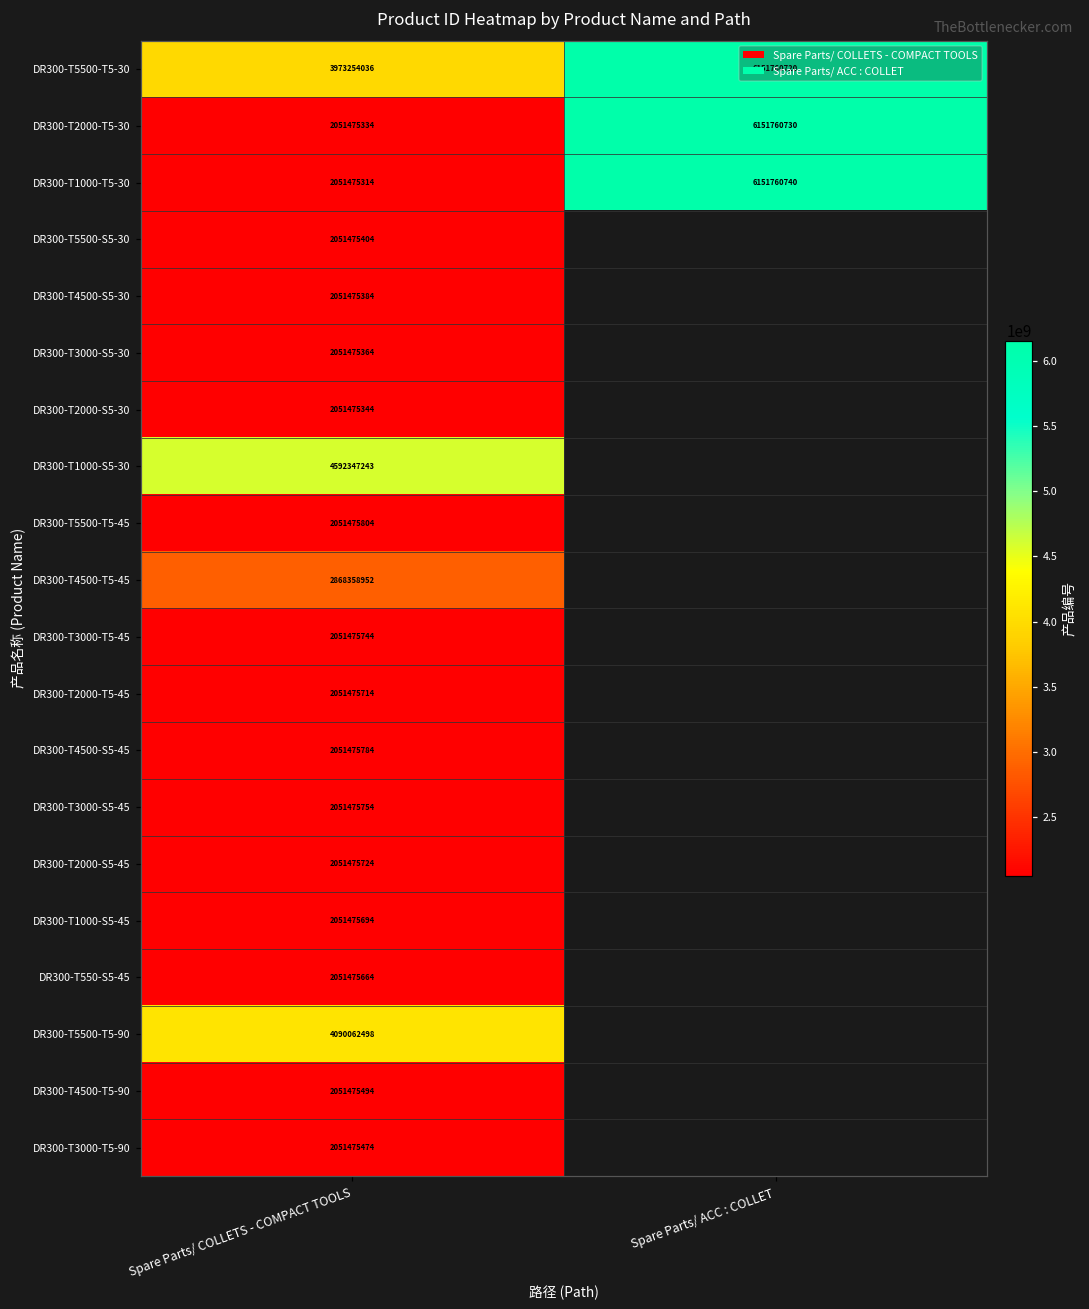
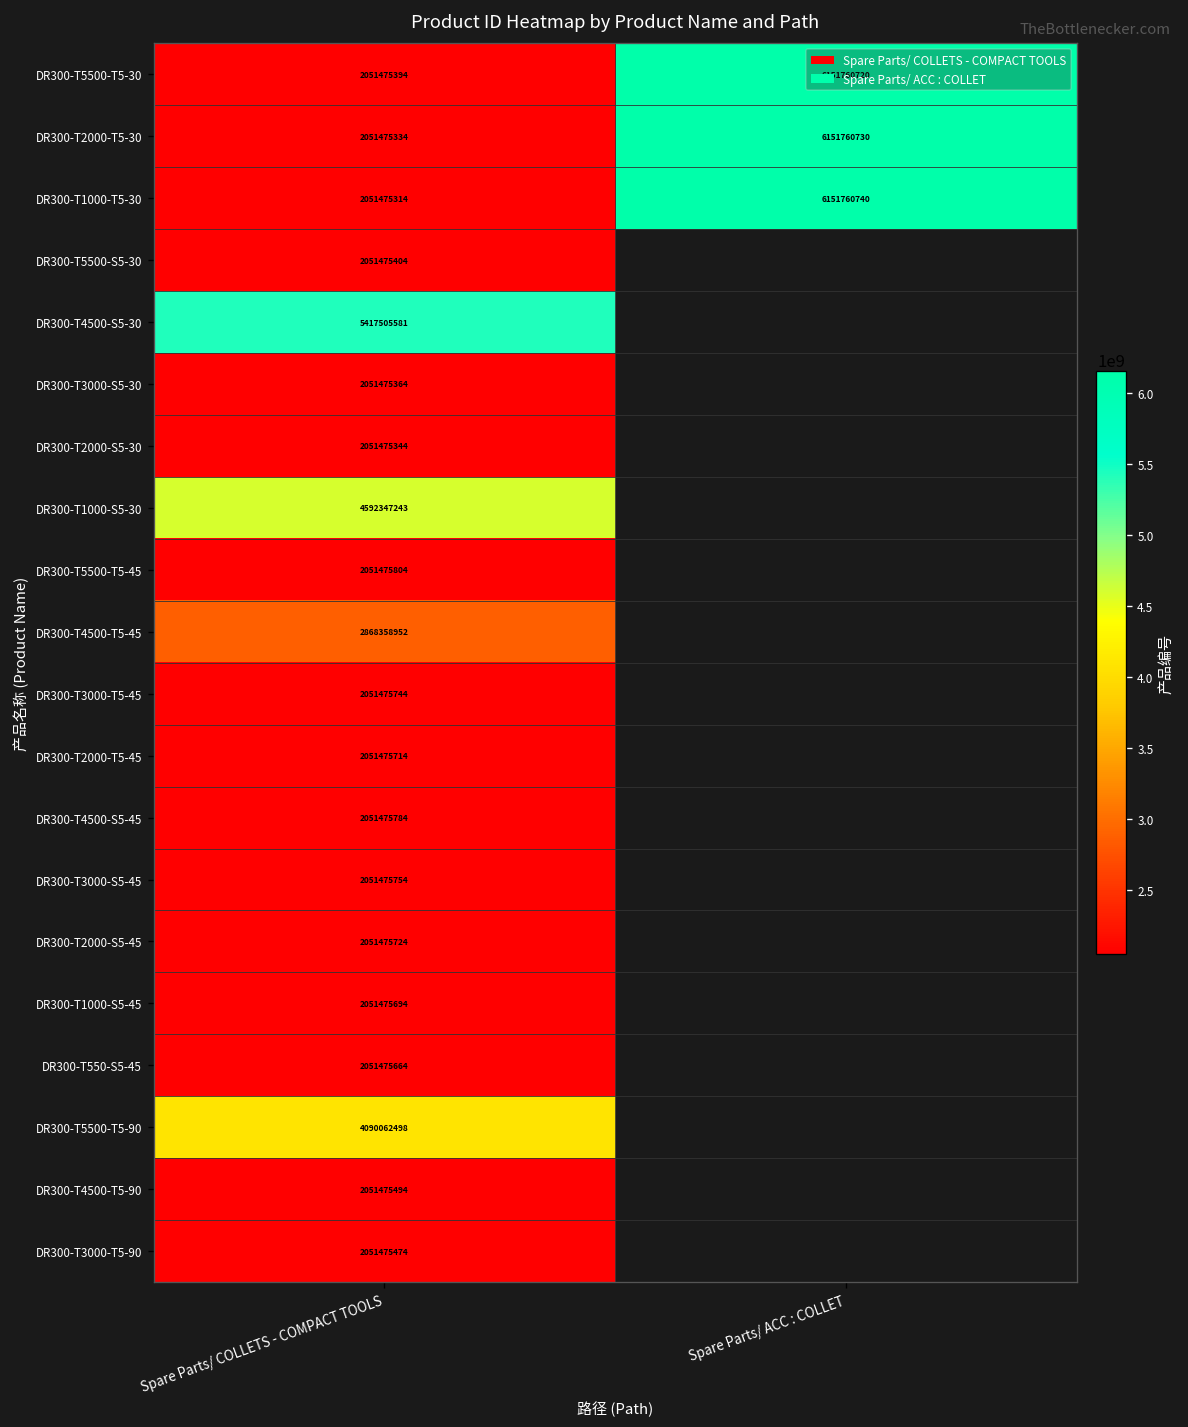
  {
    "DR300-T5500-T5-30": {
-     "Spare Parts/ COLLETS - COMPACT TOOLS": 3973254036
+     "Spare Parts/ COLLETS - COMPACT TOOLS": 2051475394
    },
    "DR300-T2000-T5-30": {
      "Spare Parts/ COLLETS - COMPACT TOOLS": 2051475334,
      "Spare Parts/ ACC : COLLET": 6151760730
    },
    "DR300-T1000-T5-30": {
      "Spare Parts/ COLLETS - COMPACT TOOLS": 2051475314,
      "Spare Parts/ ACC : COLLET": 6151760740
    },
    "DR300-T5500-S5-30": {
      "Spare Parts/ COLLETS - COMPACT TOOLS": 2051475404
    },
    "DR300-T4500-S5-30": {
-     "Spare Parts/ COLLETS - COMPACT TOOLS": 2051475384
+     "Spare Parts/ COLLETS - COMPACT TOOLS": 5417505581
    },
    "DR300-T3000-S5-30": {
      "Spare Parts/ COLLETS - COMPACT TOOLS": 2051475364
    },
    "DR300-T2000-S5-30": {
      "Spare Parts/ COLLETS - COMPACT TOOLS": 2051475344
    },
    "DR300-T1000-S5-30": {
      "Spare Parts/ COLLETS - COMPACT TOOLS": 4592347243
    },
    "DR300-T5500-T5-45": {
      "Spare Parts/ COLLETS - COMPACT TOOLS": 2051475804
    },
    "DR300-T4500-T5-45": {
      "Spare Parts/ COLLETS - COMPACT TOOLS": 2868358952
    },
    "DR300-T3000-T5-45": {
      "Spare Parts/ COLLETS - COMPACT TOOLS": 2051475744
    },
    "DR300-T2000-T5-45": {
      "Spare Parts/ COLLETS - COMPACT TOOLS": 2051475714
    },
    "DR300-T4500-S5-45": {
      "Spare Parts/ COLLETS - COMPACT TOOLS": 2051475784
    },
    "DR300-T3000-S5-45": {
      "Spare Parts/ COLLETS - COMPACT TOOLS": 2051475754
    },
    "DR300-T2000-S5-45": {
      "Spare Parts/ COLLETS - COMPACT TOOLS": 2051475724
    },
    "DR300-T1000-S5-45": {
      "Spare Parts/ COLLETS - COMPACT TOOLS": 2051475694
    },
    "DR300-T550-S5-45": {
      "Spare Parts/ COLLETS - COMPACT TOOLS": 2051475664
    },
    "DR300-T5500-T5-90": {
      "Spare Parts/ COLLETS - COMPACT TOOLS": 4090062498
    },
    "DR300-T4500-T5-90": {
      "Spare Parts/ COLLETS - COMPACT TOOLS": 2051475494
    },
    "DR300-T3000-T5-90": {
      "Spare Parts/ COLLETS - COMPACT TOOLS": 2051475474
    }
  }
